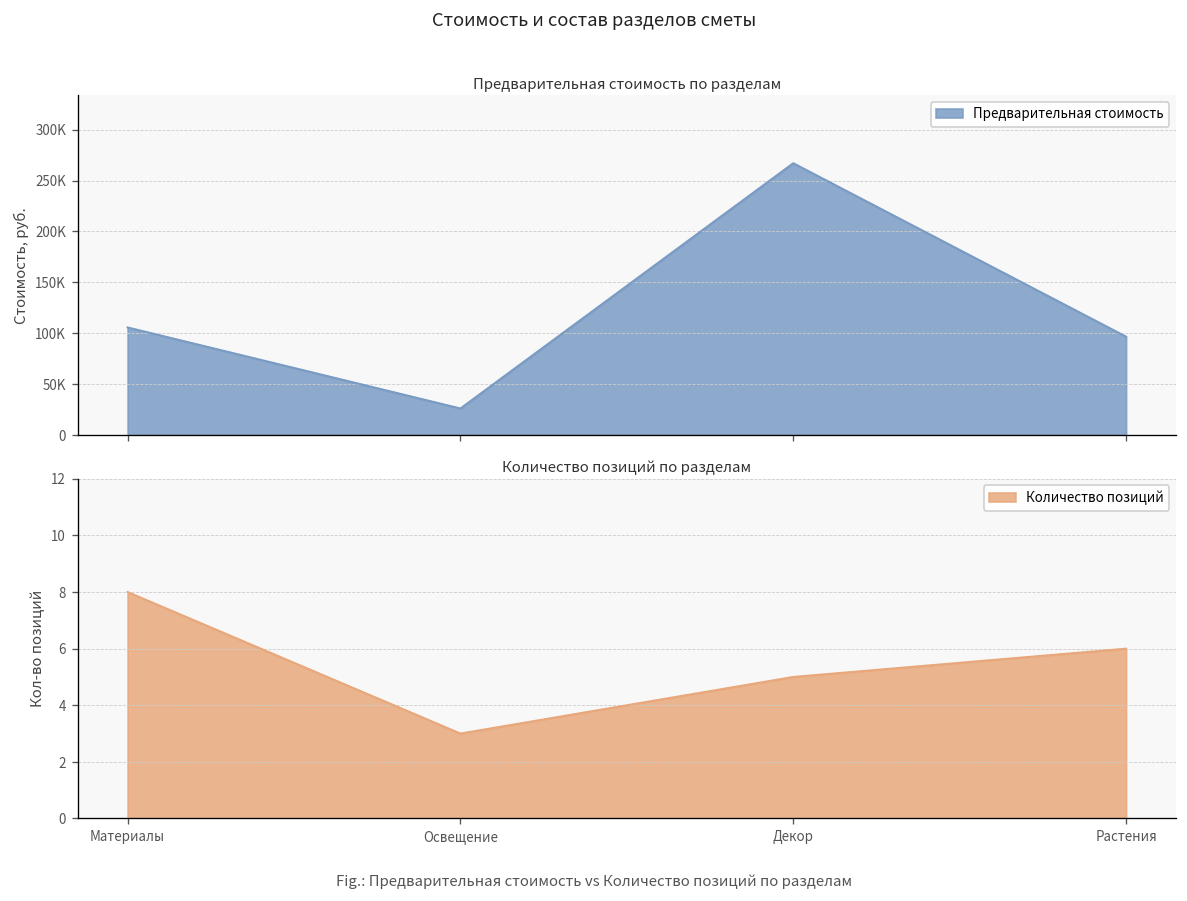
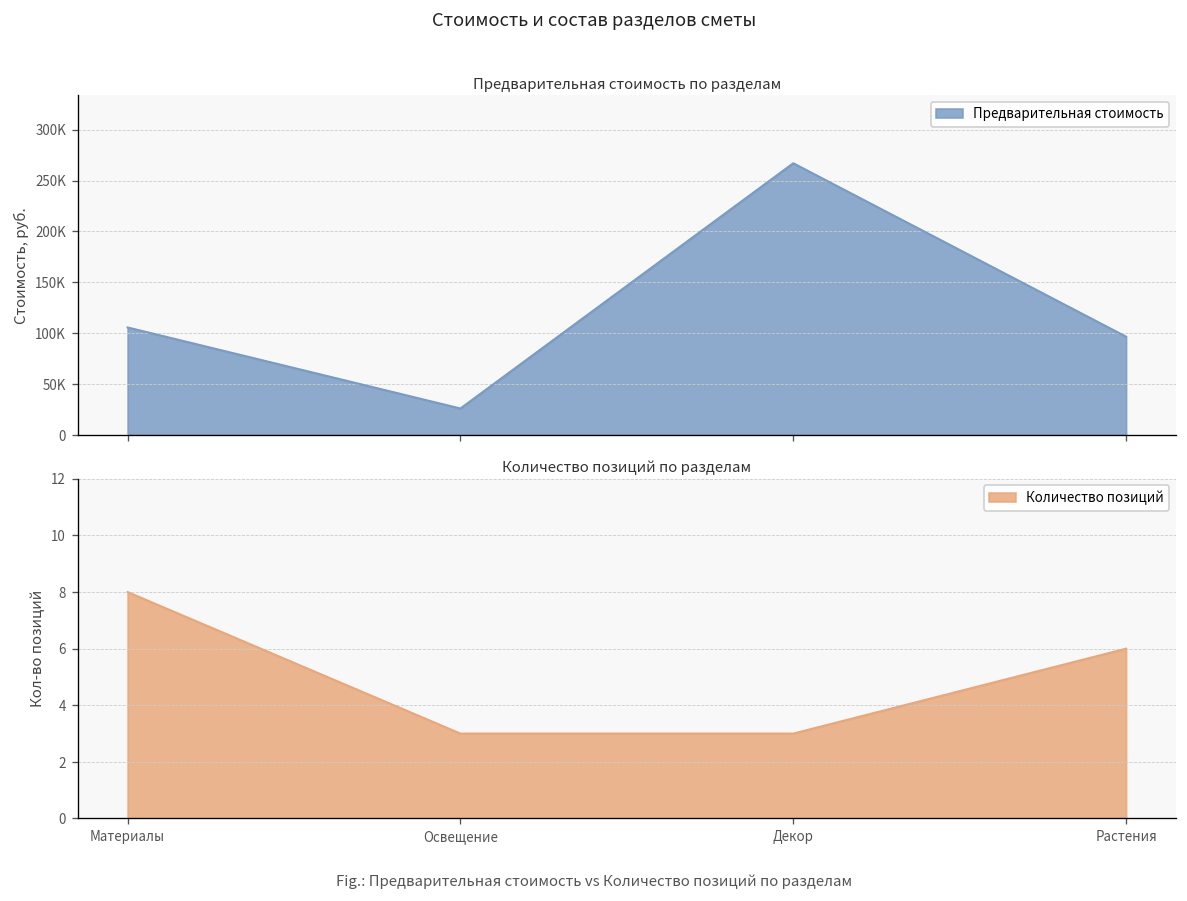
  {
    "Количество позиций по разделам": {
      "Материалы": 8,
      "Освещение": 3,
-     "Декор": 5,
+     "Декор": 3,
      "Растения": 6
    }
  }
